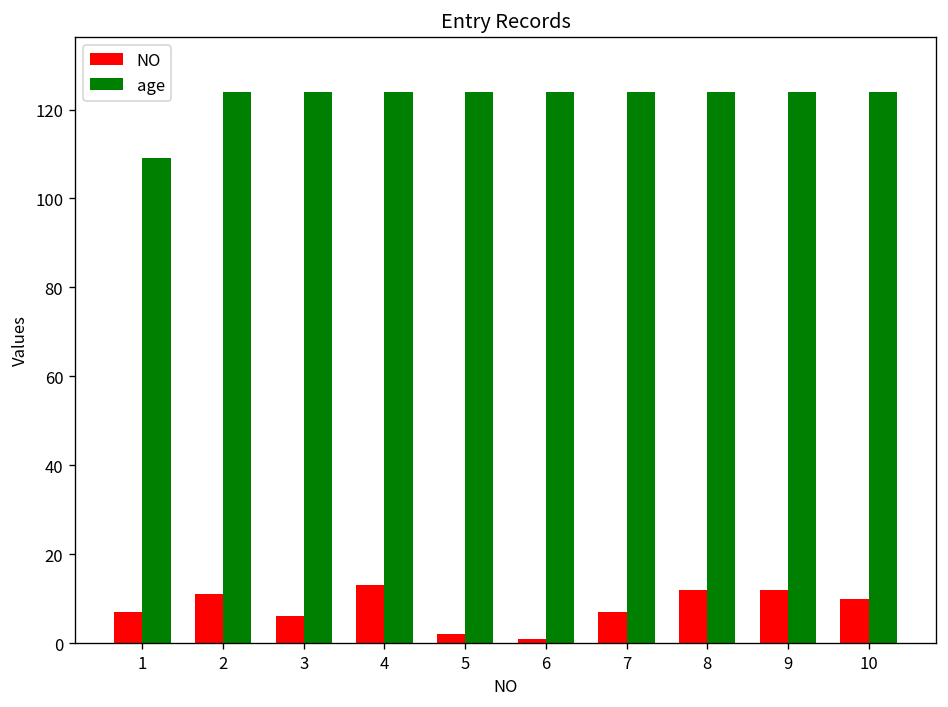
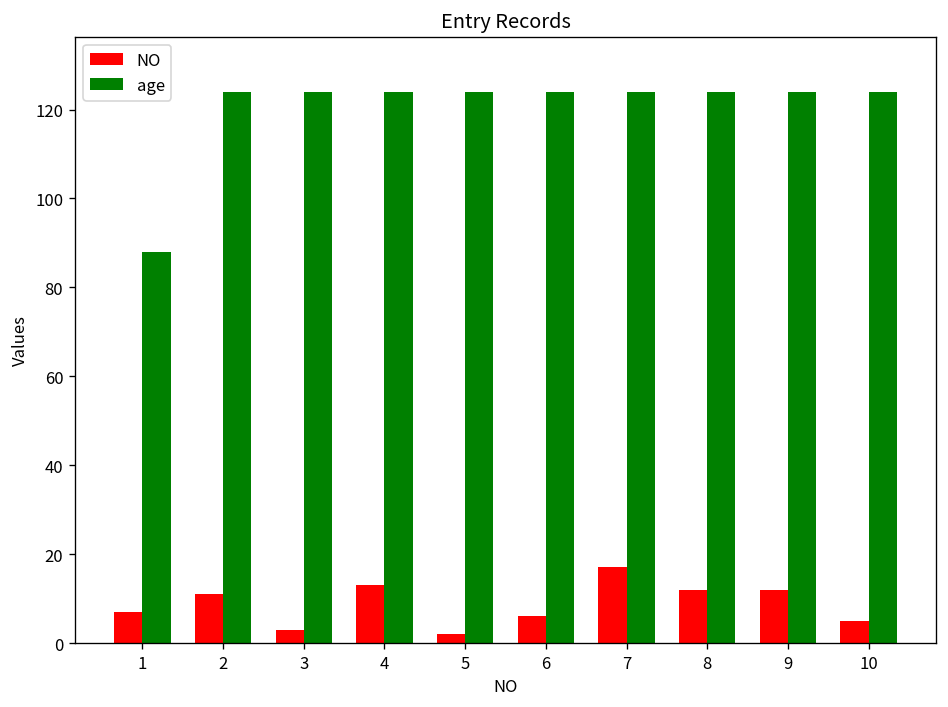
  {
    "NO": {
      "1": 7,
      "2": 11,
-     "3": 6,
+     "3": 3,
      "4": 13,
      "5": 2,
-     "6": 1,
-     "7": 7,
+     "6": 6,
+     "7": 17,
      "8": 12,
      "9": 12,
-     "10": 10
+     "10": 5
    },
    "age": {
-     "1": 109,
+     "1": 88,
      "2": 124,
      "3": 124,
      "4": 124,
      "5": 124,
      "6": 124,
      "7": 124,
      "8": 124,
      "9": 124,
      "10": 124
    }
  }
